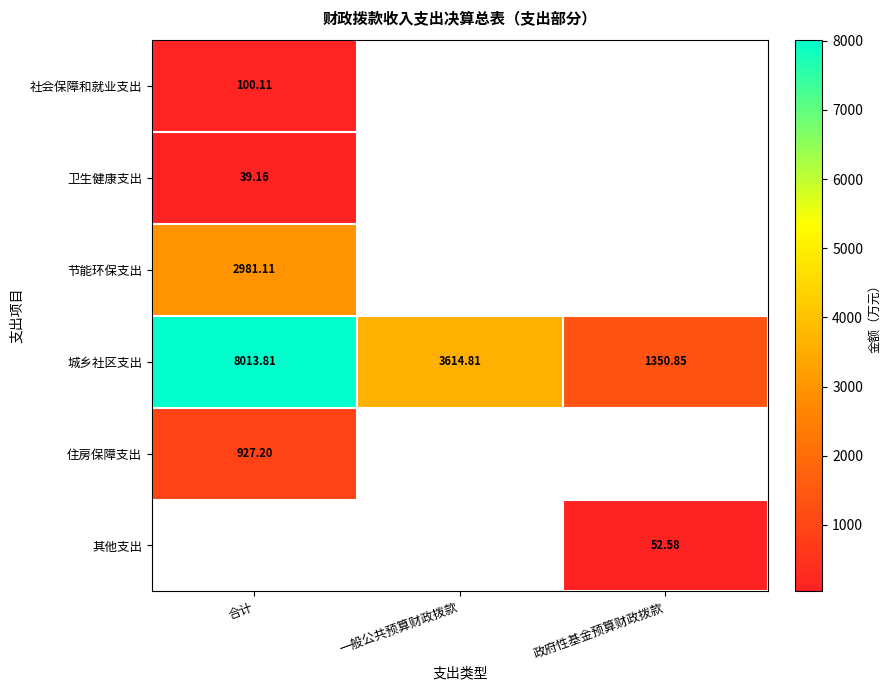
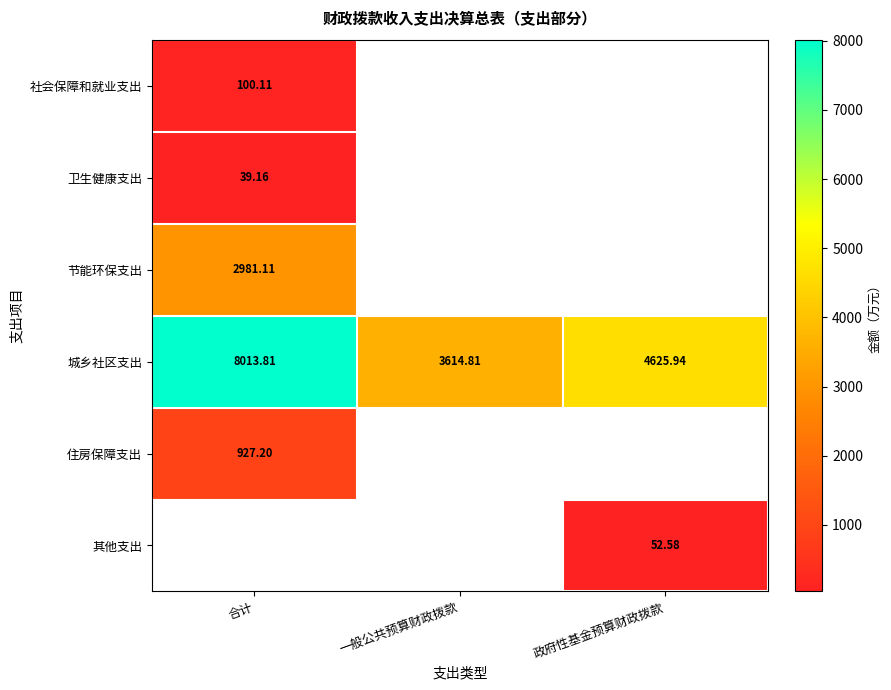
  {
    "社会保障和就业支出": {
      "合计": 100.11
    },
    "卫生健康支出": {
      "合计": 39.16
    },
    "节能环保支出": {
      "合计": 2981.11
    },
    "城乡社区支出": {
      "合计": 8013.81,
      "一般公共预算财政拨款": 3614.81,
-     "政府性基金预算财政拨款": 1350.85
+     "政府性基金预算财政拨款": 4625.94
    },
    "住房保障支出": {
      "合计": 927.20
    },
    "其他支出": {
      "政府性基金预算财政拨款": 52.58
    }
  }
